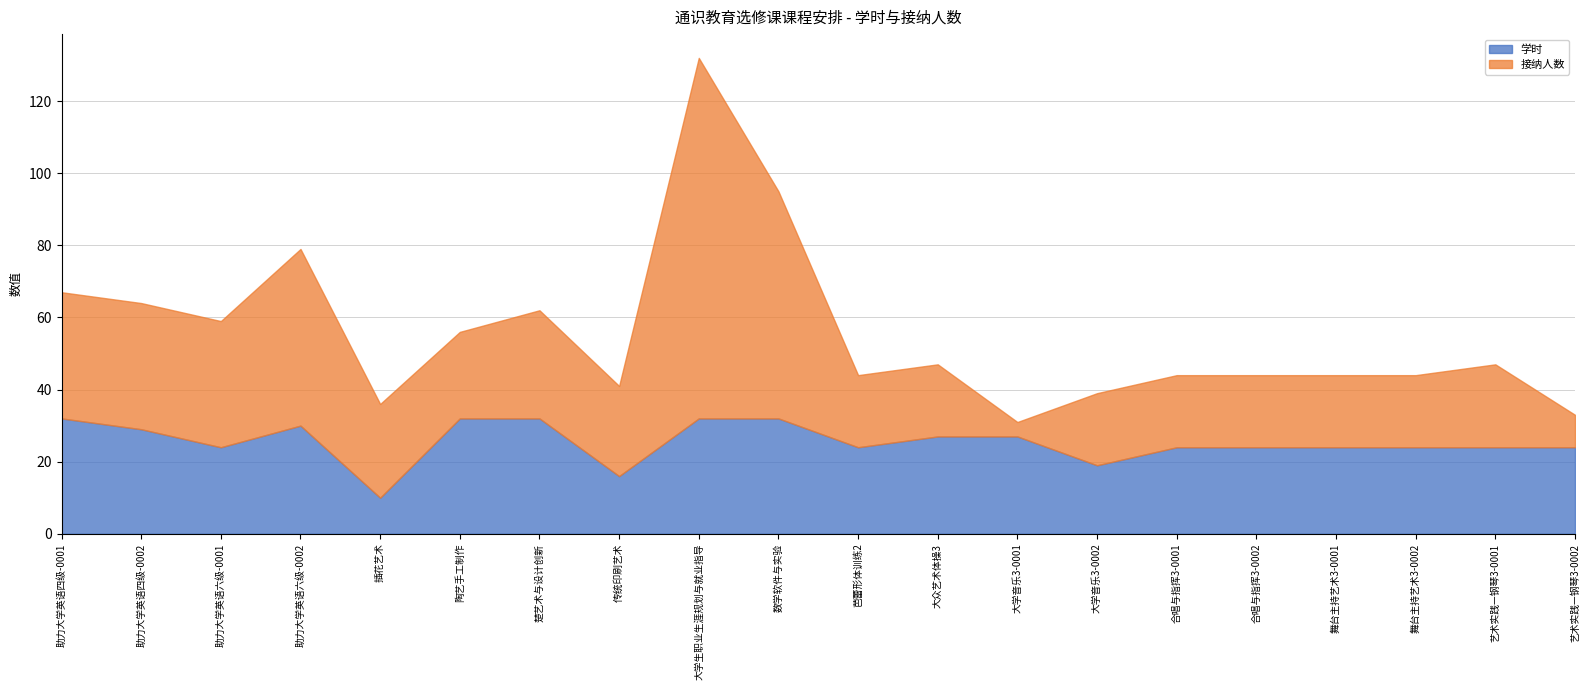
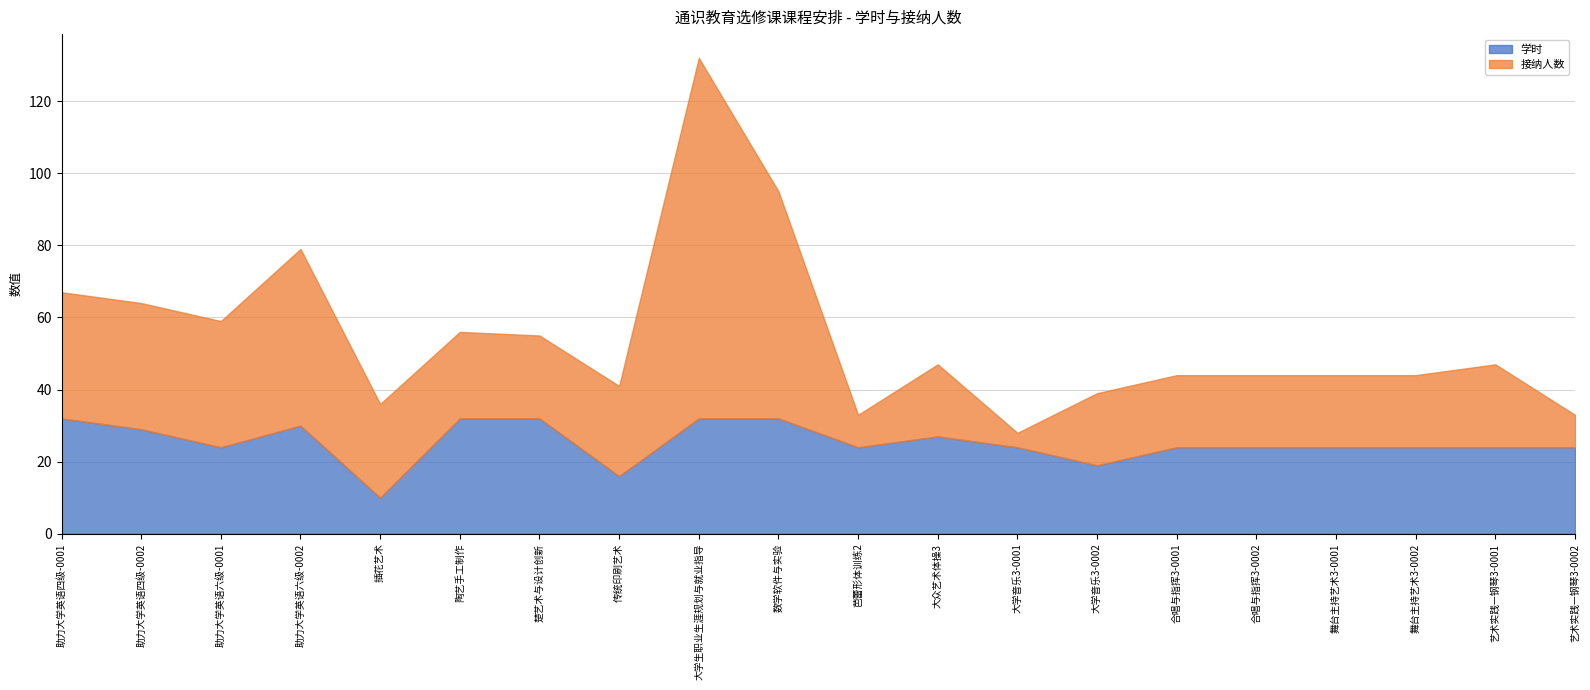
  {
    "学时": {
      "助力大学英语四级-0001": 32,
      "助力大学英语四级-0002": 29,
      "助力大学英语六级-0001": 24,
      "助力大学英语六级-0002": 30,
      "插花艺术": 10,
      "陶艺手工制作": 32,
      "楚艺术与设计创新": 32,
      "传统印刷艺术": 16,
      "大学生职业生涯规划与就业指导": 32,
      "数学软件与实验": 32,
      "芭蕾形体训练2": 24,
      "大众艺术体操3": 27,
-     "大学音乐3-0001": 27,
+     "大学音乐3-0001": 24,
      "大学音乐3-0002": 19,
      "合唱与指挥3-0001": 24,
      "合唱与指挥3-0002": 24,
      "舞台主持艺术3-0001": 24,
      "舞台主持艺术3-0002": 24,
      "艺术实践—钢琴3-0001": 24,
      "艺术实践—钢琴3-0002": 24
    },
    "接纳人数": {
      "助力大学英语四级-0001": 35,
      "助力大学英语四级-0002": 35,
      "助力大学英语六级-0001": 35,
      "助力大学英语六级-0002": 49,
      "插花艺术": 26,
      "陶艺手工制作": 24,
-     "楚艺术与设计创新": 30,
+     "楚艺术与设计创新": 23,
      "传统印刷艺术": 25,
      "大学生职业生涯规划与就业指导": 100,
      "数学软件与实验": 63,
-     "芭蕾形体训练2": 20,
+     "芭蕾形体训练2": 9,
      "大众艺术体操3": 20,
      "大学音乐3-0001": 4,
      "大学音乐3-0002": 20,
      "合唱与指挥3-0001": 20,
      "合唱与指挥3-0002": 20,
      "舞台主持艺术3-0001": 20,
      "舞台主持艺术3-0002": 20,
      "艺术实践—钢琴3-0001": 23,
      "艺术实践—钢琴3-0002": 9
    }
  }
